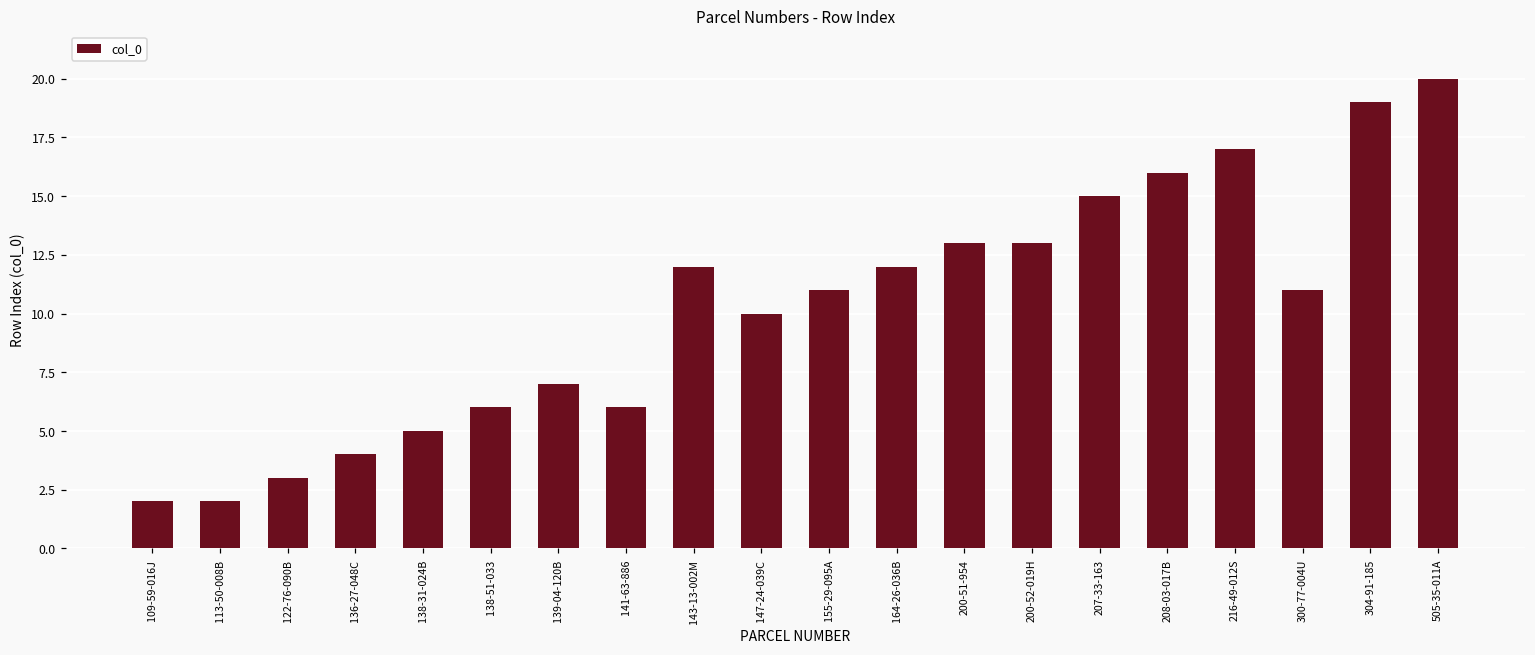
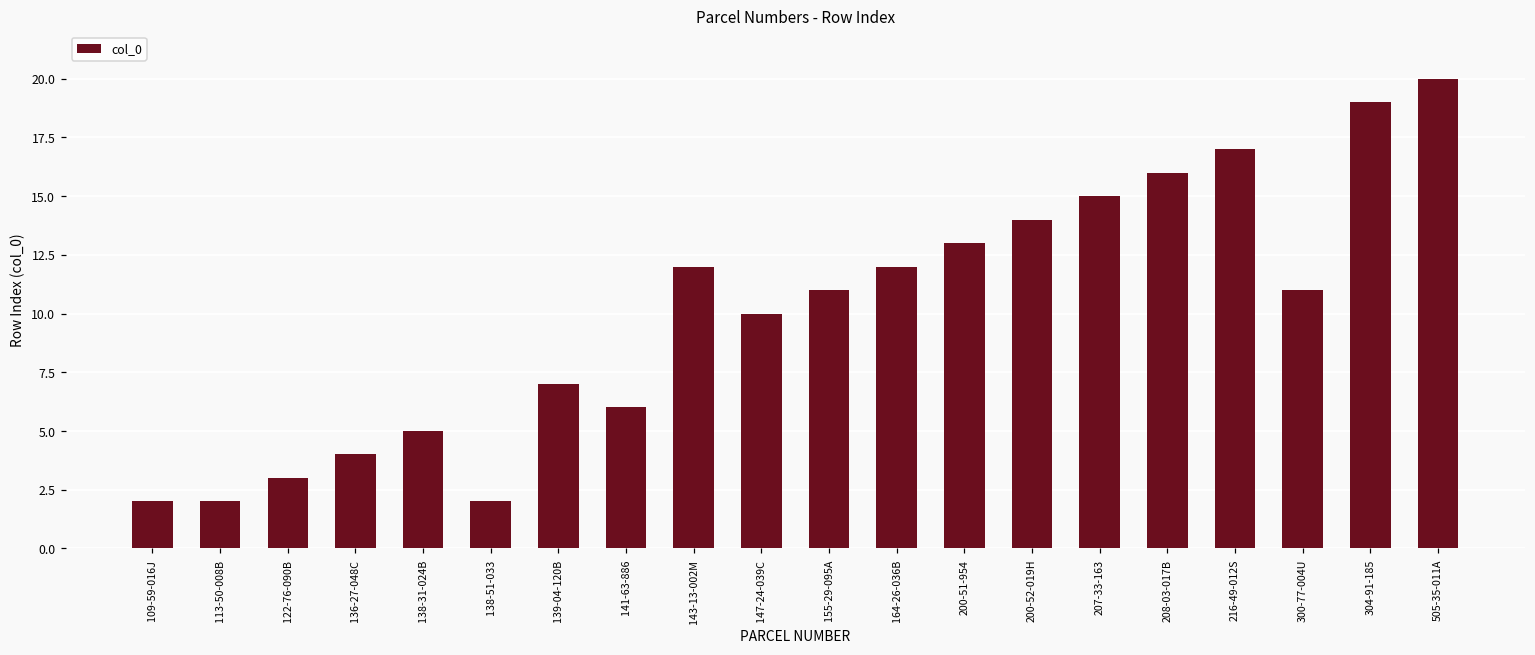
  {
    "109-59-016J": 2,
    "113-50-008B": 2,
    "122-76-090B": 3,
    "136-27-048C": 4,
    "138-31-024B": 5,
-   "138-51-033": 6,
+   "138-51-033": 2,
    "139-04-120B": 7,
    "141-63-886": 6,
    "143-13-002M": 12,
    "147-24-039C": 10,
    "155-29-095A": 11,
    "164-26-036B": 12,
    "200-51-954": 13,
-   "200-52-019H": 13,
+   "200-52-019H": 14,
    "207-33-163": 15,
    "208-03-017B": 16,
    "216-49-012S": 17,
    "300-77-004U": 11,
    "304-91-185": 19,
    "505-35-011A": 20
  }
